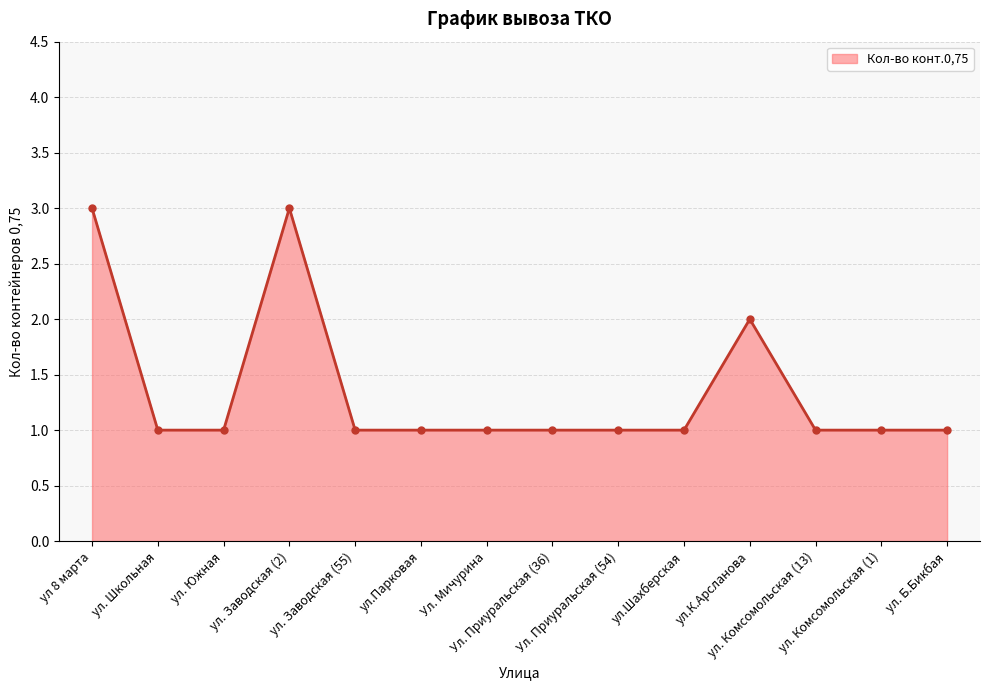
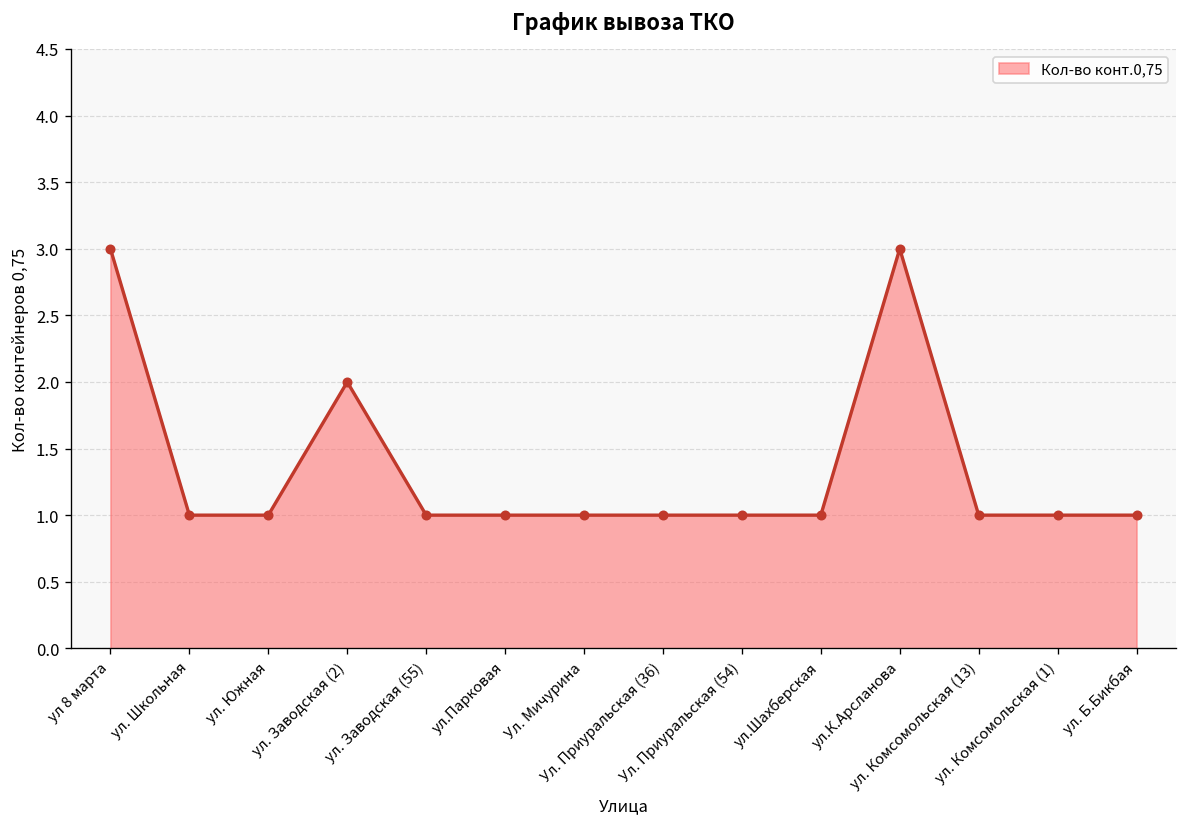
  {
    "ул 8 марта": 3,
    "ул. Школьная": 1,
    "ул. Южная": 1,
-   "ул. Заводская (2)": 3,
+   "ул. Заводская (2)": 2,
    "ул. Заводская (55)": 1,
    "ул.Парковая": 1,
    "Ул. Мичурина": 1,
    "Ул. Приуральская (36)": 1,
    "Ул. Приуральская (54)": 1,
    "ул.Шахберская": 1,
-   "ул.К.Арсланова": 2,
+   "ул.К.Арсланова": 3,
    "ул. Комсомольская (13)": 1,
    "ул. Комсомольская (1)": 1,
    "ул. Б.Бикбая": 1
  }
